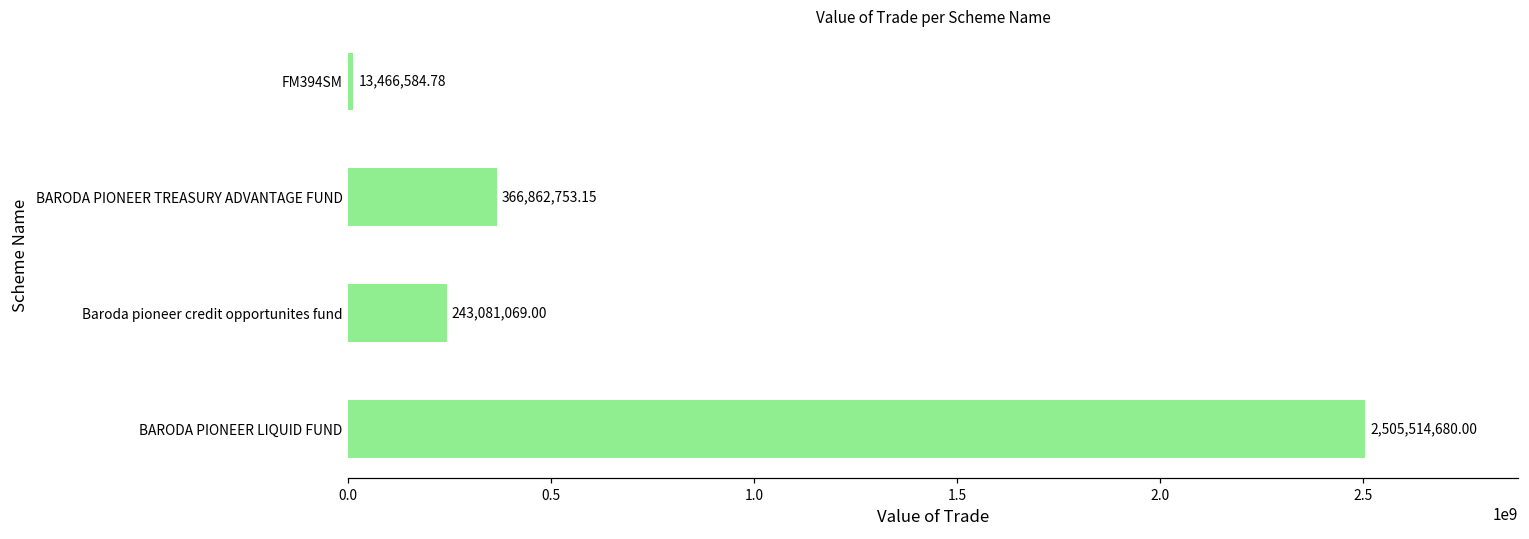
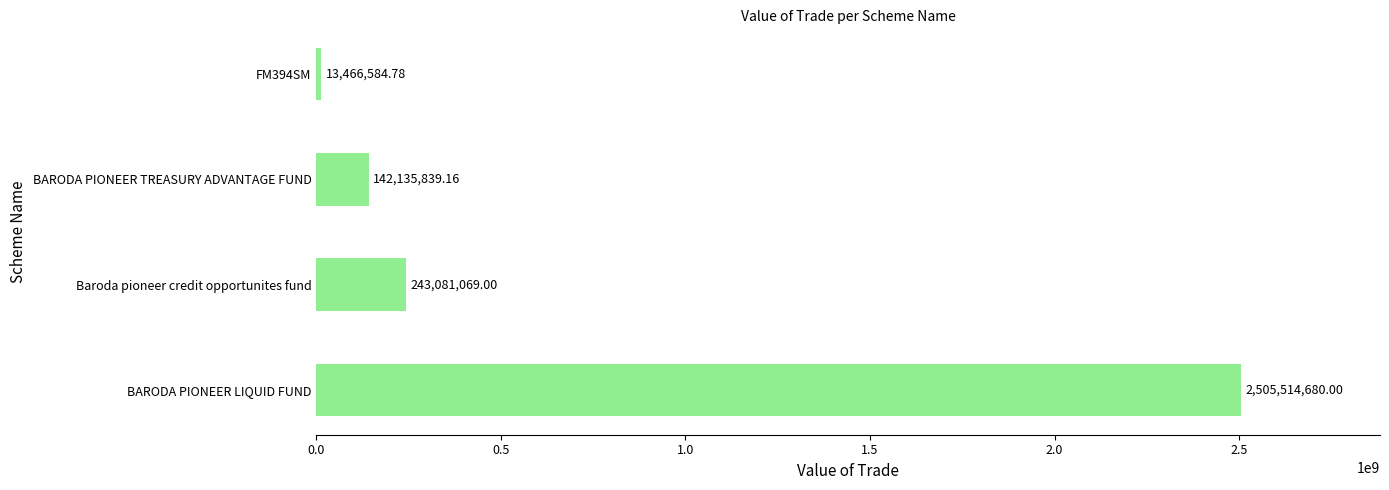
  {
    "FM394SM": "13,466,584.78",
-   "BARODA PIONEER TREASURY ADVANTAGE FUND": "366,862,753.15",
+   "BARODA PIONEER TREASURY ADVANTAGE FUND": "142,135,839.16",
    "Baroda pioneer credit opportunites fund": "243,081,069.00",
    "BARODA PIONEER LIQUID FUND": "2,505,514,680.00"
  }
